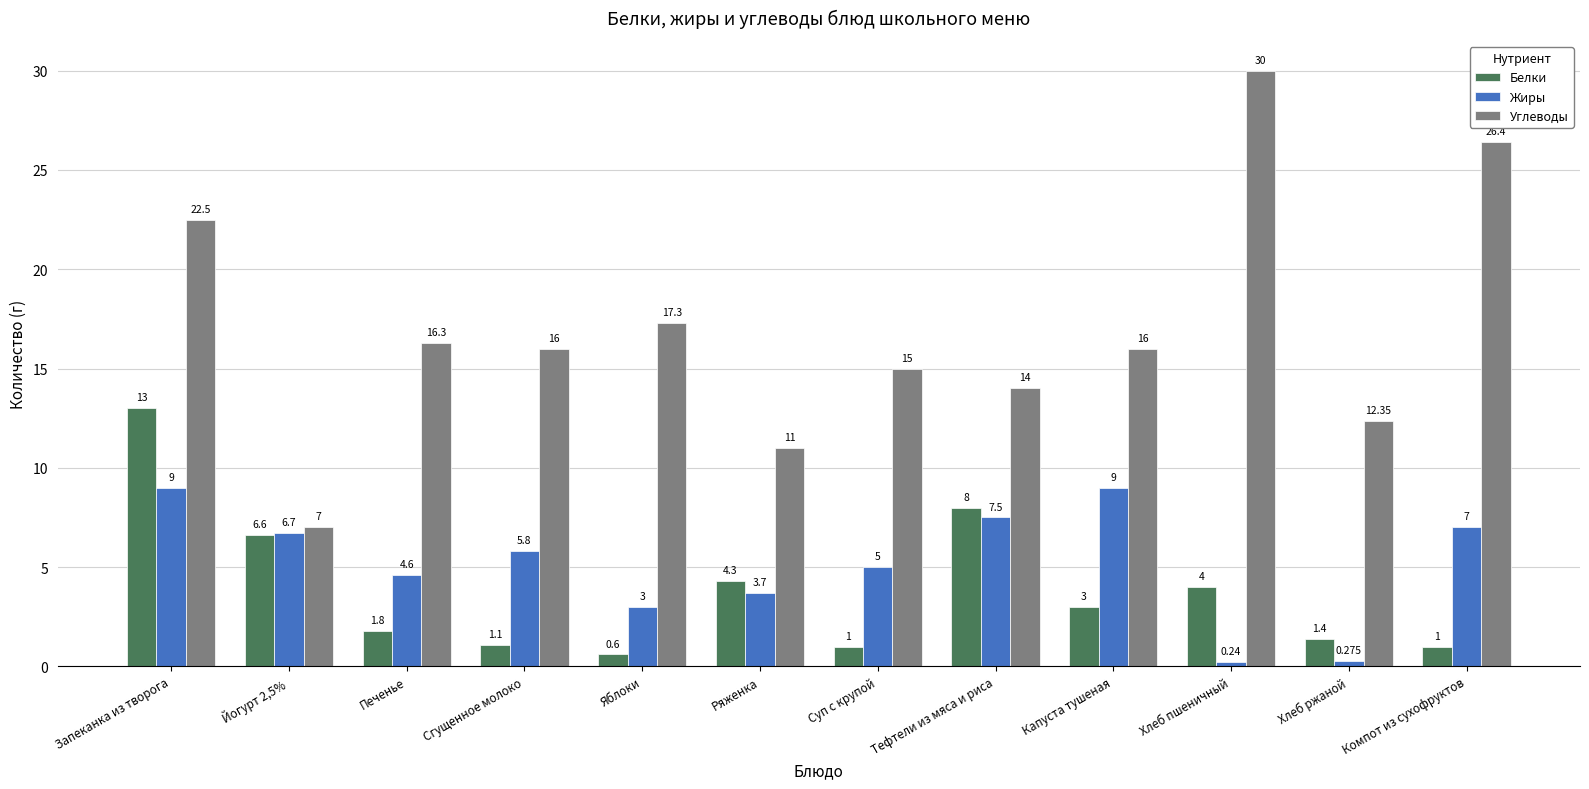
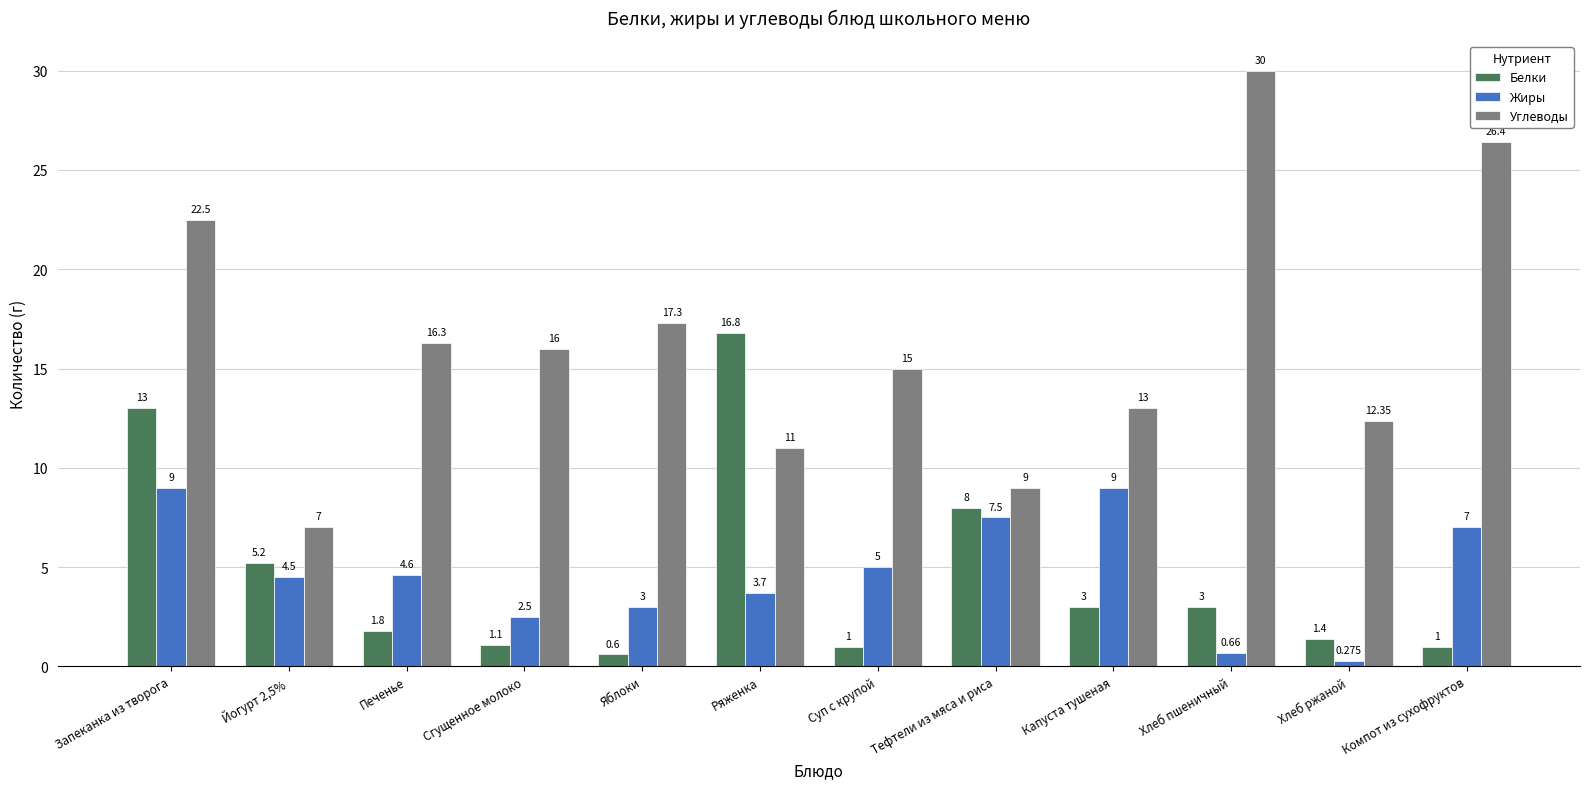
  {
    "Белки": {
      "Запеканка из творога": 13,
-     "Йогурт 2,5%": 6.6,
+     "Йогурт 2,5%": 5.2,
      "Печенье": 1.8,
      "Сгущенное молоко": 1.1,
      "Яблоки": 0.6,
-     "Ряженка": 4.3,
+     "Ряженка": 16.8,
      "Суп с крупой": 1,
      "Тефтели из мяса и риса": 8,
      "Капуста тушеная": 3,
-     "Хлеб пшеничный": 4,
+     "Хлеб пшеничный": 3,
      "Хлеб ржаной": 1.4,
      "Компот из сухофруктов": 1
    },
    "Жиры": {
      "Запеканка из творога": 9,
-     "Йогурт 2,5%": 6.7,
+     "Йогурт 2,5%": 4.5,
      "Печенье": 4.6,
-     "Сгущенное молоко": 5.8,
+     "Сгущенное молоко": 2.5,
      "Яблоки": 3,
      "Ряженка": 3.7,
      "Суп с крупой": 5,
      "Тефтели из мяса и риса": 7.5,
      "Капуста тушеная": 9,
-     "Хлеб пшеничный": 0.24,
+     "Хлеб пшеничный": 0.66,
      "Хлеб ржаной": 0.275,
      "Компот из сухофруктов": 7
    },
    "Углеводы": {
      "Запеканка из творога": 22.5,
      "Йогурт 2,5%": 7,
      "Печенье": 16.3,
      "Сгущенное молоко": 16,
      "Яблоки": 17.3,
      "Ряженка": 11,
      "Суп с крупой": 15,
-     "Тефтели из мяса и риса": 14,
-     "Капуста тушеная": 16,
+     "Тефтели из мяса и риса": 9,
+     "Капуста тушеная": 13,
      "Хлеб пшеничный": 30,
      "Хлеб ржаной": 12.35
    }
  }
